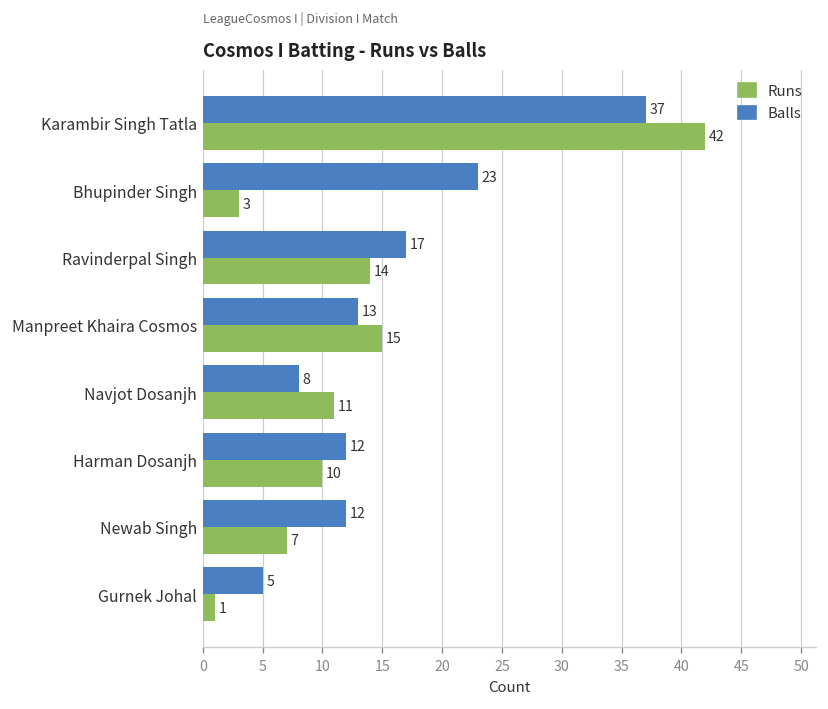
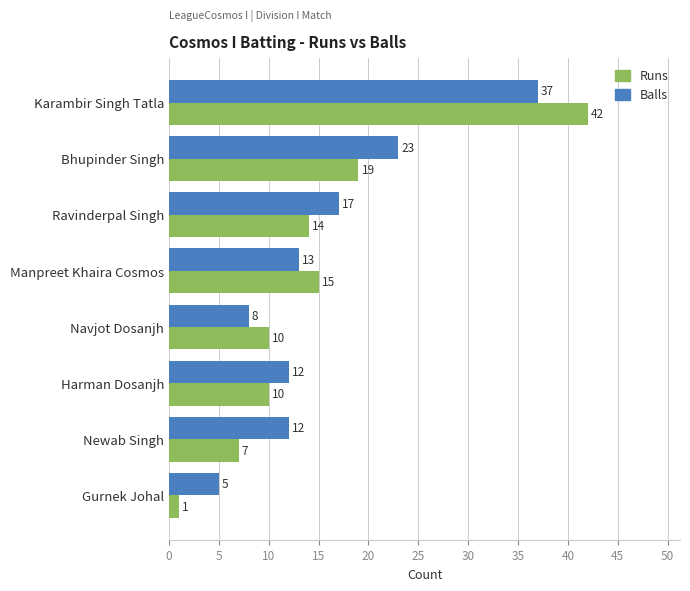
  {
    "Runs": {
      "Karambir Singh Tatla": 42,
-     "Bhupinder Singh": 3,
+     "Bhupinder Singh": 19,
      "Ravinderpal Singh": 14,
      "Manpreet Khaira Cosmos": 15,
-     "Navjot Dosanjh": 11,
+     "Navjot Dosanjh": 10,
      "Harman Dosanjh": 10,
      "Newab Singh": 7,
      "Gurnek Johal": 1
    },
    "Balls": {
      "Karambir Singh Tatla": 37,
      "Bhupinder Singh": 23,
      "Ravinderpal Singh": 17,
      "Manpreet Khaira Cosmos": 13,
      "Navjot Dosanjh": 8,
      "Harman Dosanjh": 12,
      "Newab Singh": 12,
      "Gurnek Johal": 5
    }
  }
